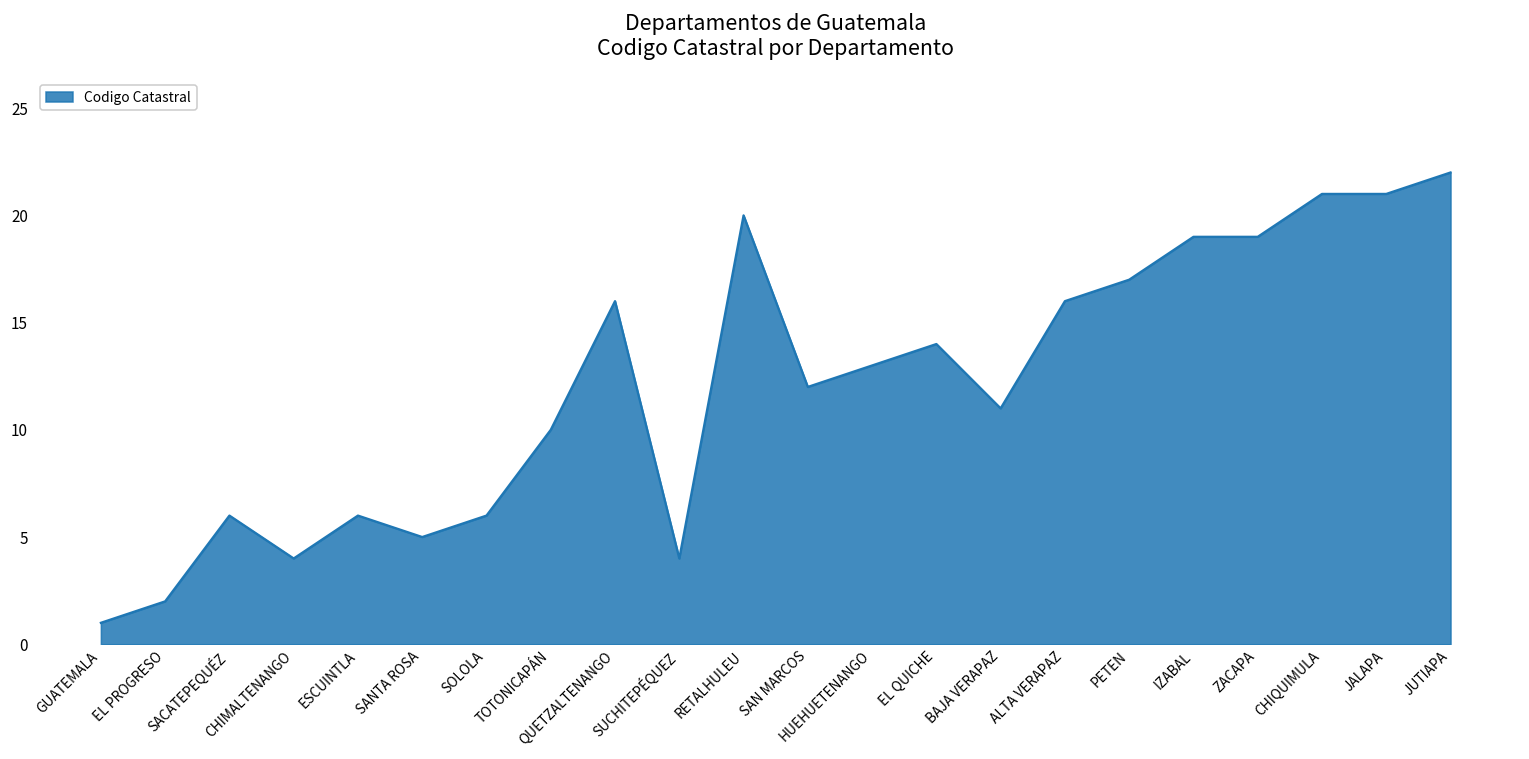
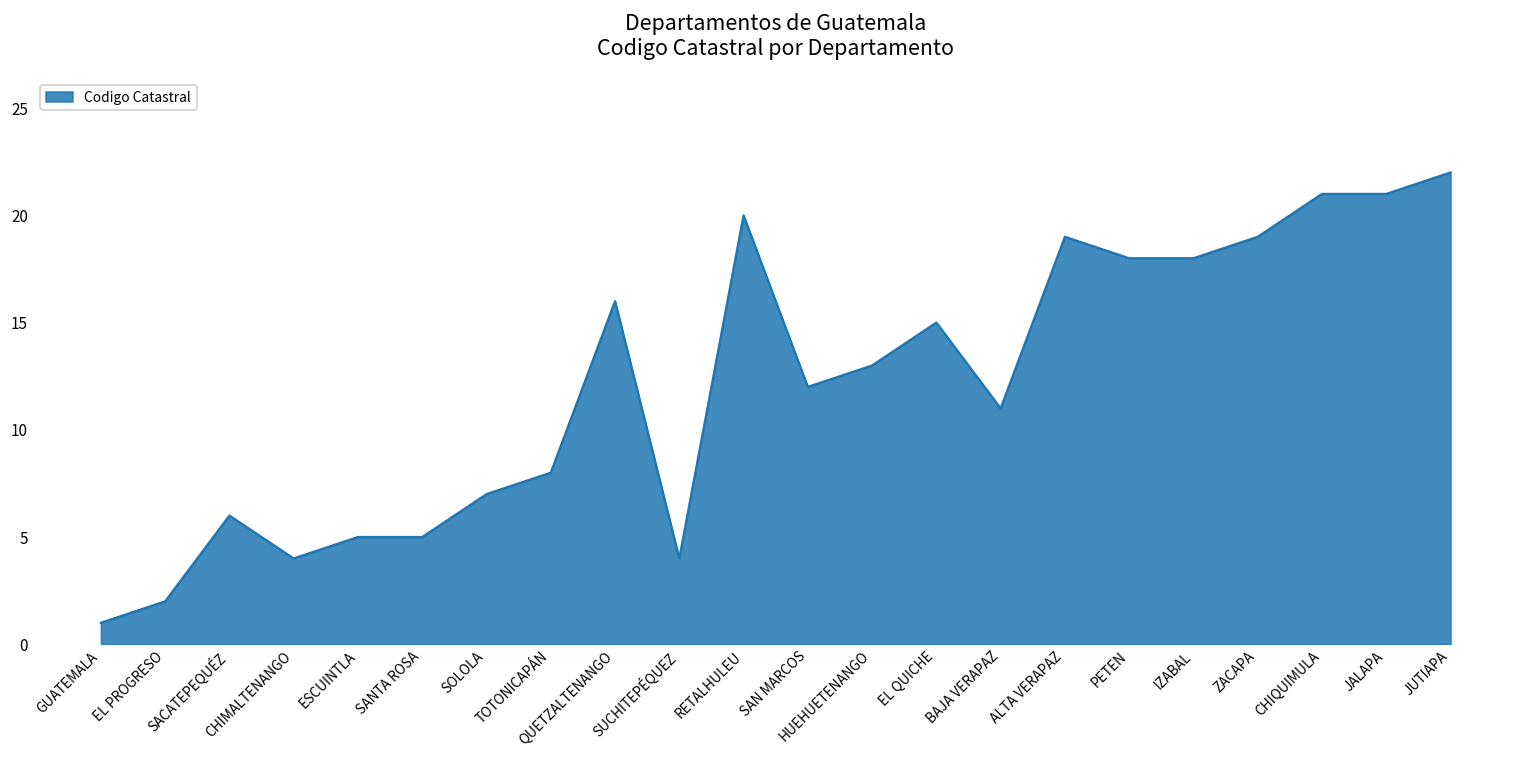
  {
    "GUATEMALA": 1,
    "EL PROGRESO": 2,
    "SACATEPEQUÉZ": 6,
    "CHIMALTENANGO": 4,
-   "ESCUINTLA": 6,
+   "ESCUINTLA": 5,
    "SANTA ROSA": 5,
-   "SOLOLA": 6,
-   "TOTONICAPÁN": 10,
+   "SOLOLA": 7,
+   "TOTONICAPÁN": 8,
    "QUETZALTENANGO": 16,
    "SUCHITEPÉQUEZ": 4,
    "RETALHULEU": 20,
    "SAN MARCOS": 12,
    "HUEHUETENANGO": 13,
-   "EL QUICHE": 14,
+   "EL QUICHE": 15,
    "BAJA VERAPAZ": 11,
-   "ALTA VERAPAZ": 16,
-   "PETEN": 17,
-   "IZABAL": 19,
+   "ALTA VERAPAZ": 19,
+   "PETEN": 18,
+   "IZABAL": 18,
    "ZACAPA": 19,
    "CHIQUIMULA": 21,
    "JALAPA": 21,
    "JUTIAPA": 22
  }
